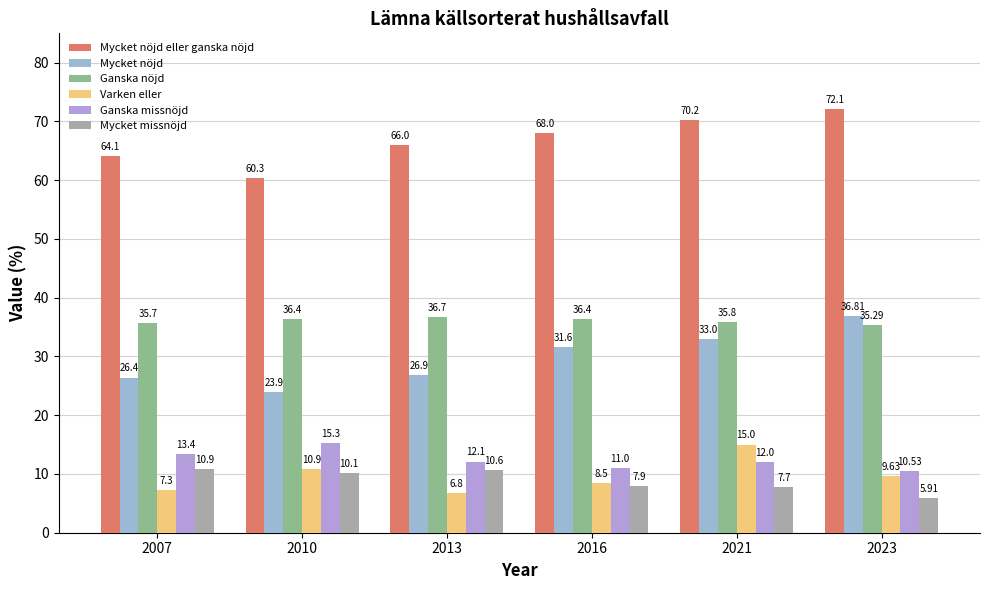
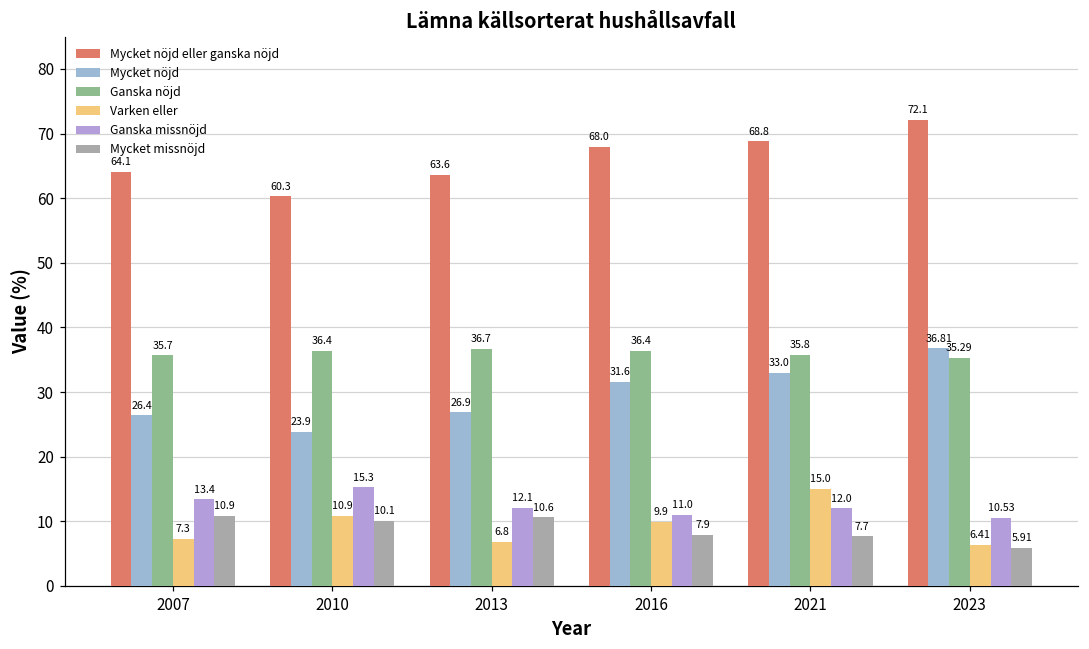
  {
    "Mycket nöjd eller ganska nöjd": {
      "2007": 64.1,
      "2010": 60.3,
-     "2013": 66.0,
+     "2013": 63.6,
      "2016": 68.0,
-     "2021": 70.2,
+     "2021": 68.8,
      "2023": 72.1
    },
    "Varken eller": {
      "2007": 7.3,
      "2010": 10.9,
      "2013": 6.8,
-     "2016": 8.5,
+     "2016": 9.9,
      "2021": 15.0,
-     "2023": 9.63
+     "2023": 6.41
    }
  }
